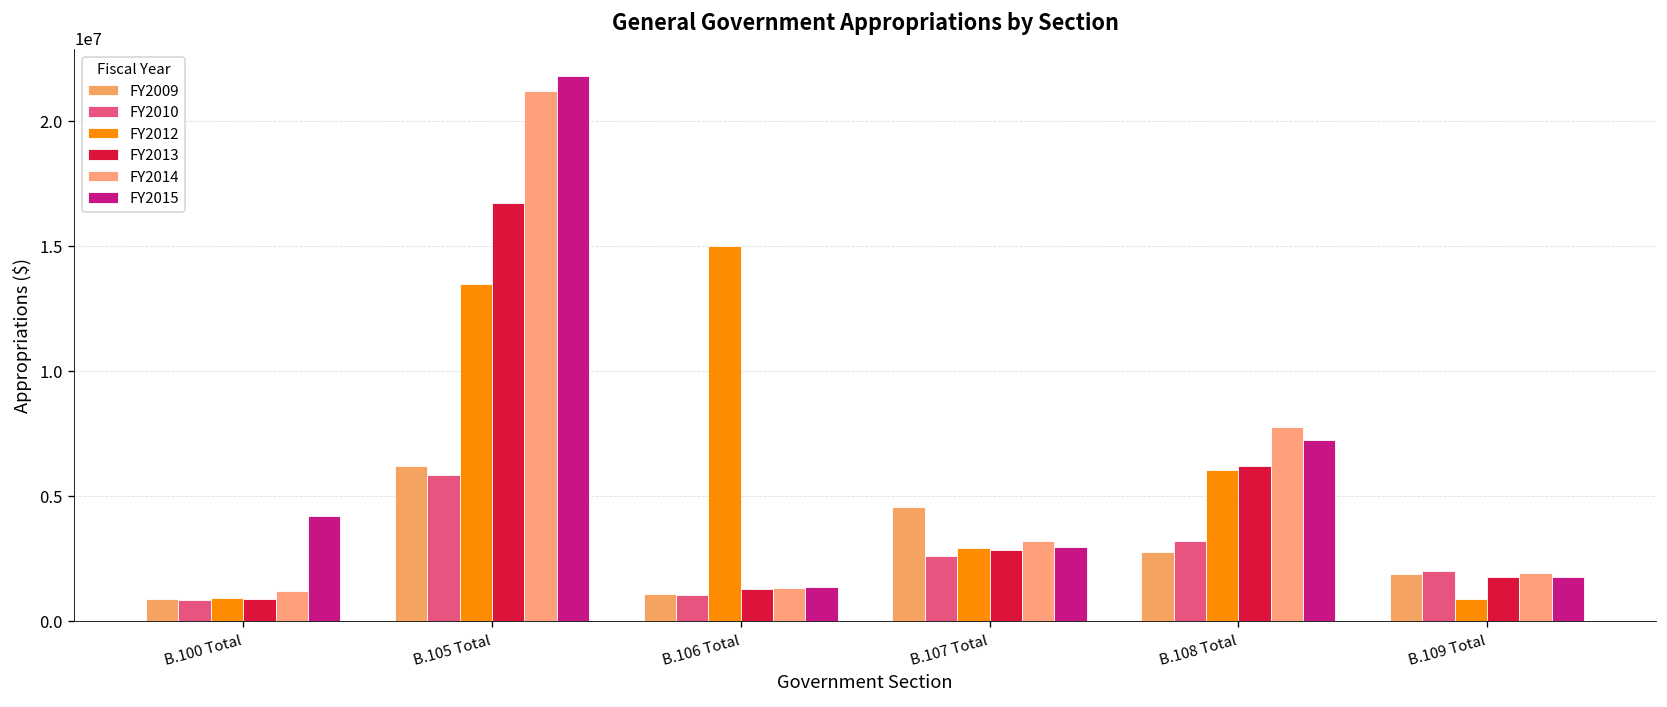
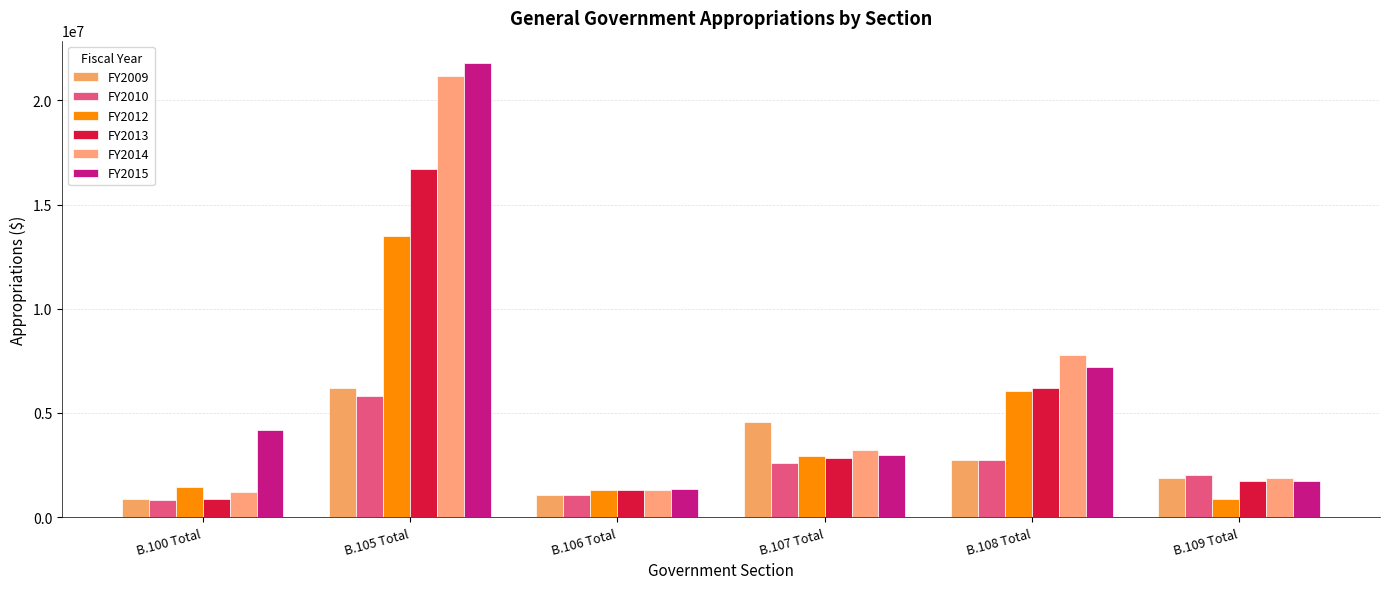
  {
    "FY2010": {
      "B.100 Total": 800000,
      "B.105 Total": 5800000,
      "B.106 Total": 1100000,
      "B.107 Total": 2600000,
-     "B.108 Total": 3200000,
+     "B.108 Total": 2700000,
      "B.109 Total": 2000000
    },
    "FY2012": {
-     "B.100 Total": 900000,
+     "B.100 Total": 1400000,
      "B.105 Total": 13500000,
-     "B.106 Total": 15000000,
+     "B.106 Total": 1300000,
      "B.107 Total": 2900000,
      "B.108 Total": 6000000,
      "B.109 Total": 900000
    },
    "FY2013": {
      "B.100 Total": 900000,
      "B.105 Total": 16700000,
      "B.106 Total": 1300000,
      "B.107 Total": 2800000,
      "B.108 Total": 6200000,
      "B.109 Total": 1800000
    },
    "FY2015": {
      "B.100 Total": 4200000,
      "B.105 Total": 21800000,
      "B.106 Total": 1400000,
      "B.107 Total": 3000000,
      "B.108 Total": 7200000,
      "B.109 Total": 1700000
    }
  }
